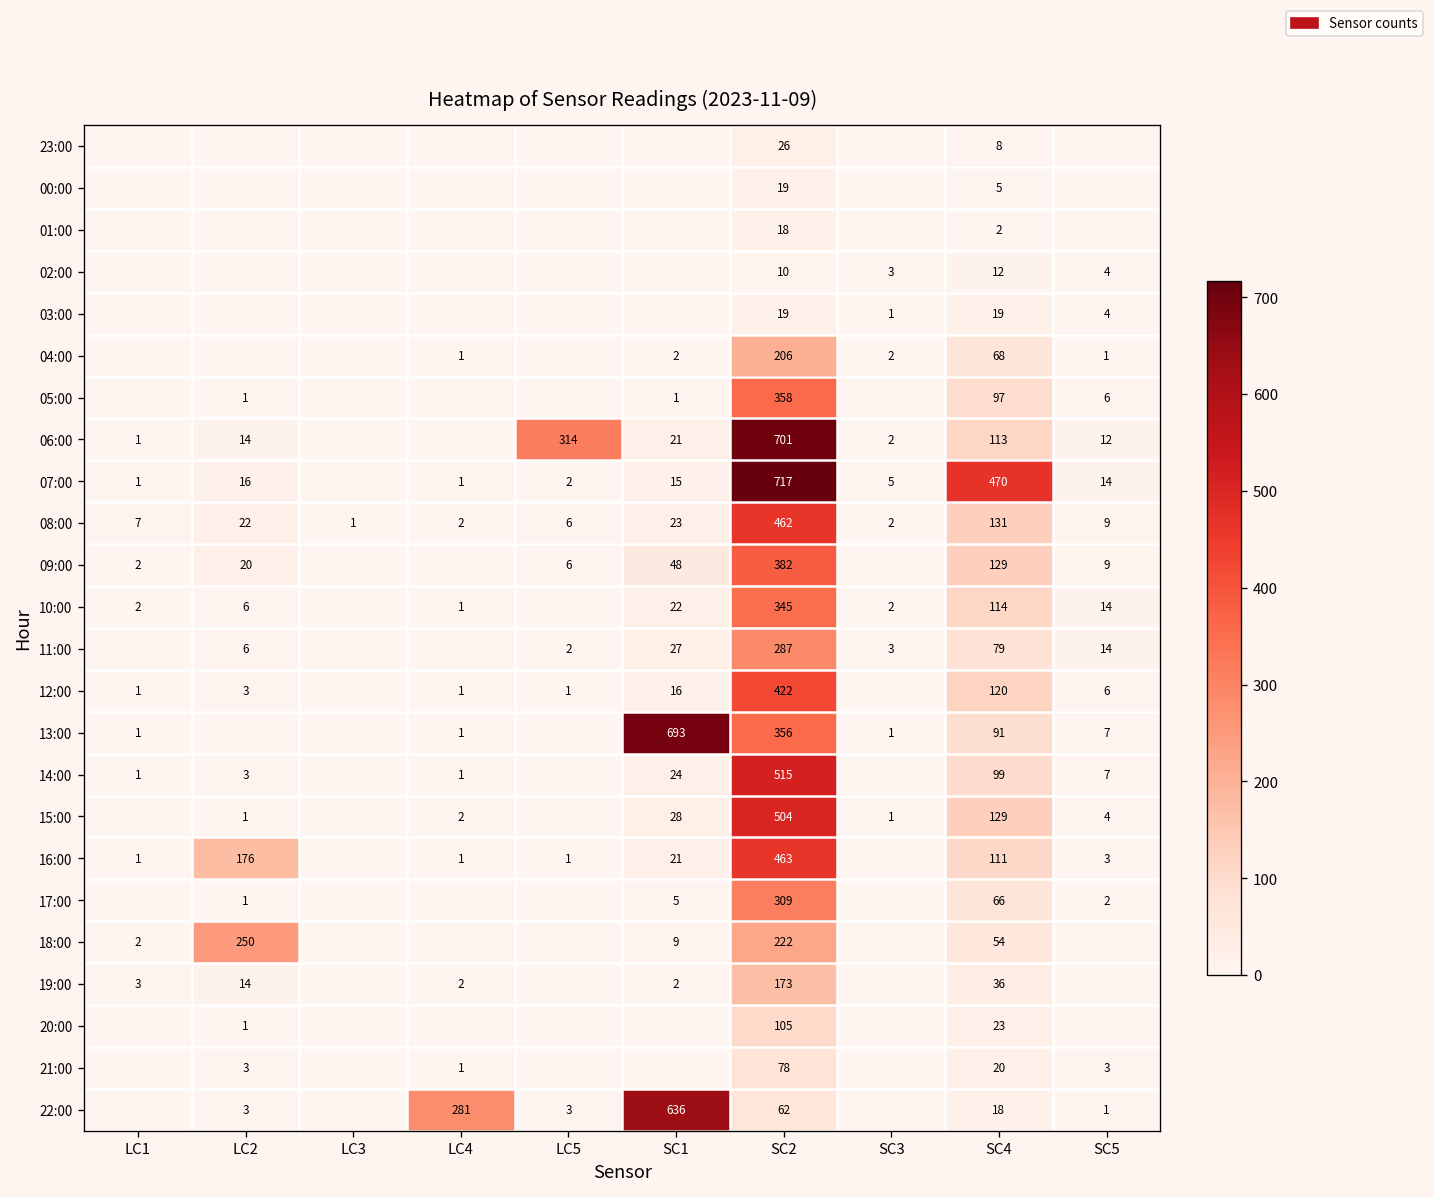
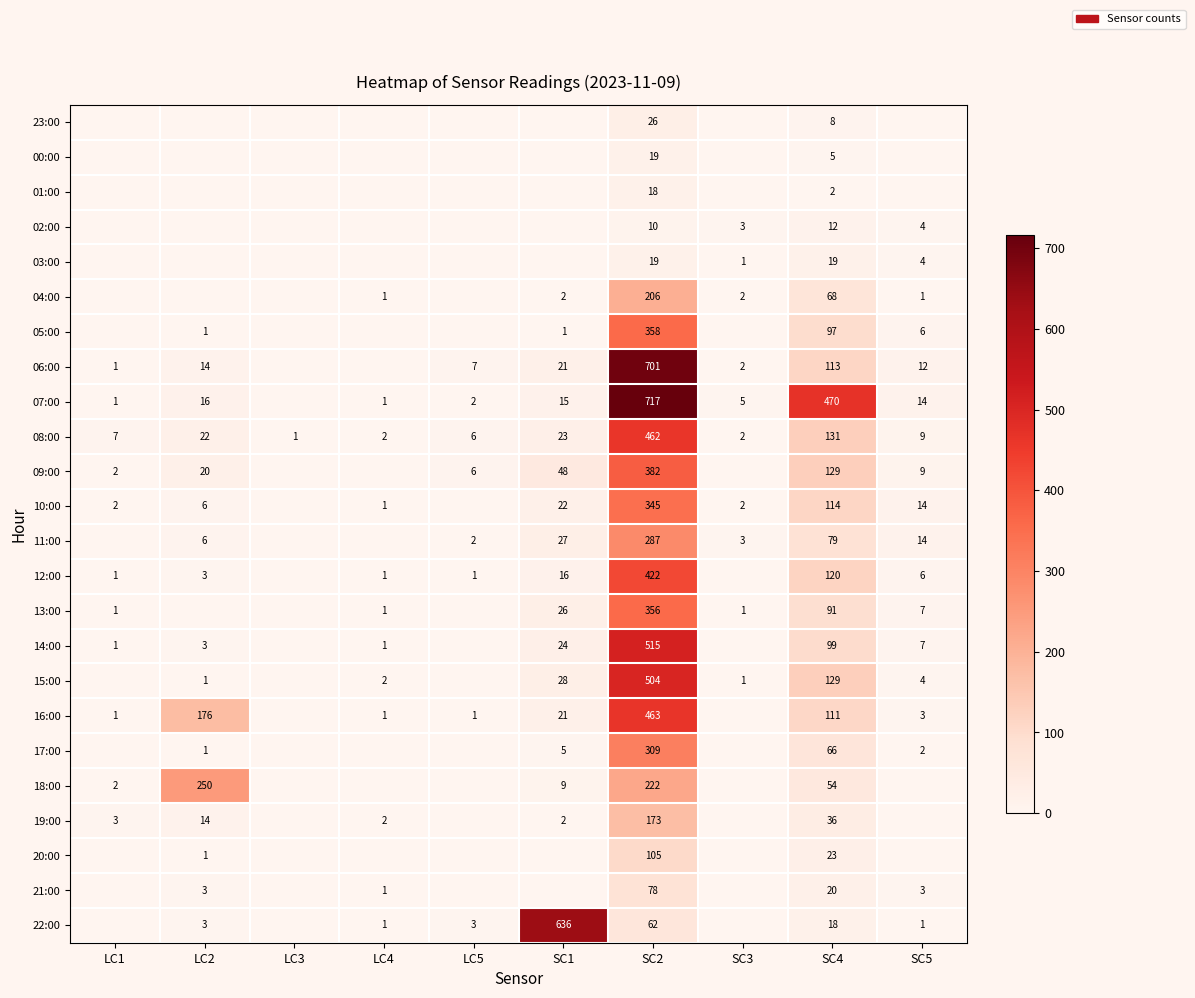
  {
    "23:00": {
      "SC2": 26,
      "SC4": 8
    },
    "00:00": {
      "SC2": 19,
      "SC4": 5
    },
    "01:00": {
      "SC2": 18,
      "SC4": 2
    },
    "02:00": {
      "SC2": 10,
      "SC3": 3,
      "SC4": 12,
      "SC5": 4
    },
    "03:00": {
      "SC2": 19,
      "SC3": 1,
      "SC4": 19,
      "SC5": 4
    },
    "04:00": {
      "LC4": 1,
      "SC1": 2,
      "SC2": 206,
      "SC3": 2,
      "SC4": 68,
      "SC5": 1
    },
    "05:00": {
      "LC2": 1,
      "SC1": 1,
      "SC2": 358,
      "SC4": 97,
      "SC5": 6
    },
    "06:00": {
      "LC1": 1,
      "LC2": 14,
-     "LC5": 314,
+     "LC5": 7,
      "SC1": 21,
      "SC2": 701,
      "SC3": 2,
      "SC4": 113,
      "SC5": 12
    },
    "07:00": {
      "LC1": 1,
      "LC2": 16,
      "LC4": 1,
      "LC5": 2,
      "SC1": 15,
      "SC2": 717,
      "SC3": 5,
      "SC4": 470,
      "SC5": 14
    },
    "08:00": {
      "LC1": 7,
      "LC2": 22,
      "LC3": 1,
      "LC4": 2,
      "LC5": 6,
      "SC1": 23,
      "SC2": 462,
      "SC3": 2,
      "SC4": 131,
      "SC5": 9
    },
    "09:00": {
      "LC1": 2,
      "LC2": 20,
      "LC5": 6,
      "SC1": 48,
      "SC2": 382,
      "SC4": 129,
      "SC5": 9
    },
    "10:00": {
      "LC1": 2,
      "LC2": 6,
      "LC4": 1,
      "SC1": 22,
      "SC2": 345,
      "SC3": 2,
      "SC4": 114,
      "SC5": 14
    },
    "11:00": {
      "LC2": 6,
      "LC5": 2,
      "SC1": 27,
      "SC2": 287,
      "SC3": 3,
      "SC4": 79,
      "SC5": 14
    },
    "12:00": {
      "LC1": 1,
      "LC2": 3,
      "LC4": 1,
      "LC5": 1,
      "SC1": 16,
      "SC2": 422,
      "SC4": 120,
      "SC5": 6
    },
    "13:00": {
      "LC1": 1,
      "LC4": 1,
-     "SC1": 693,
+     "SC1": 26,
      "SC2": 356,
      "SC3": 1,
      "SC4": 91,
      "SC5": 7
    },
    "14:00": {
      "LC1": 1,
      "LC2": 3,
      "LC4": 1,
      "SC1": 24,
      "SC2": 515,
      "SC4": 99,
      "SC5": 7
    },
    "15:00": {
      "LC2": 1,
      "LC4": 2,
      "SC1": 28,
      "SC2": 504,
      "SC3": 1,
      "SC4": 129,
      "SC5": 4
    },
    "16:00": {
      "LC1": 1,
      "LC2": 176,
      "LC4": 1,
      "LC5": 1,
      "SC1": 21,
      "SC2": 463,
      "SC4": 111,
      "SC5": 3
    },
    "17:00": {
      "LC2": 1,
      "SC1": 5,
      "SC2": 309,
      "SC4": 66,
      "SC5": 2
    },
    "18:00": {
      "LC1": 2,
      "LC2": 250,
      "SC1": 9,
      "SC2": 222,
      "SC4": 54
    },
    "19:00": {
      "LC1": 3,
      "LC2": 14,
      "LC4": 2,
      "SC1": 2,
      "SC2": 173,
      "SC4": 36
    },
    "20:00": {
      "LC2": 1,
      "SC2": 105,
      "SC4": 23
    },
    "21:00": {
      "LC2": 3,
      "LC4": 1,
      "SC2": 78,
      "SC4": 20,
      "SC5": 3
    },
    "22:00": {
      "LC2": 3,
-     "LC4": 281,
+     "LC4": 1,
      "LC5": 3,
      "SC1": 636,
      "SC2": 62,
      "SC4": 18,
      "SC5": 1
    }
  }
